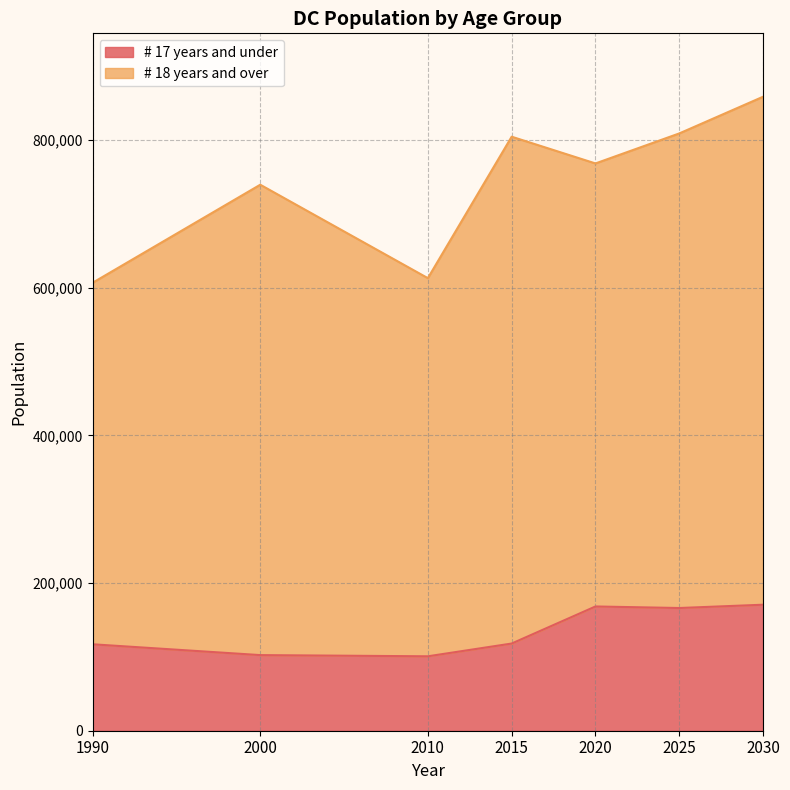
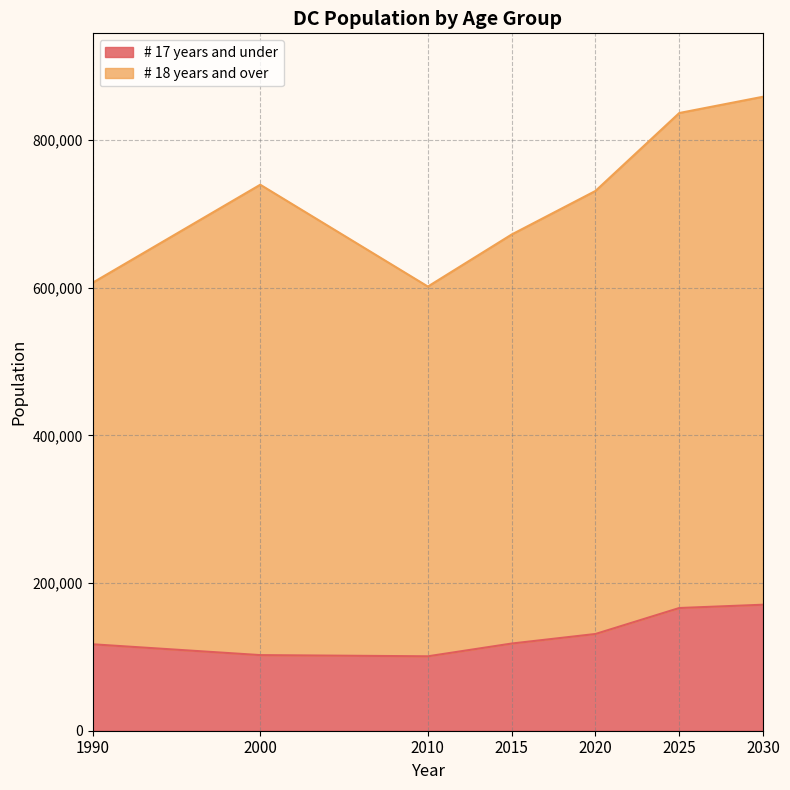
  {
    "# 17 years and under": {
      "1990": "120,000",
      "2000": "100,000",
      "2010": "100,000",
      "2015": "120,000",
-     "2020": "170,000",
+     "2020": "130,000",
      "2025": "170,000",
      "2030": "170,000"
    },
    "# 18 years and over": {
      "1990": "490,000",
      "2000": "640,000",
-     "2010": "510,000",
-     "2015": "690,000",
+     "2010": "500,000",
+     "2015": "550,000",
      "2020": "600,000",
-     "2025": "640,000",
+     "2025": "670,000",
      "2030": "690,000"
    }
  }
